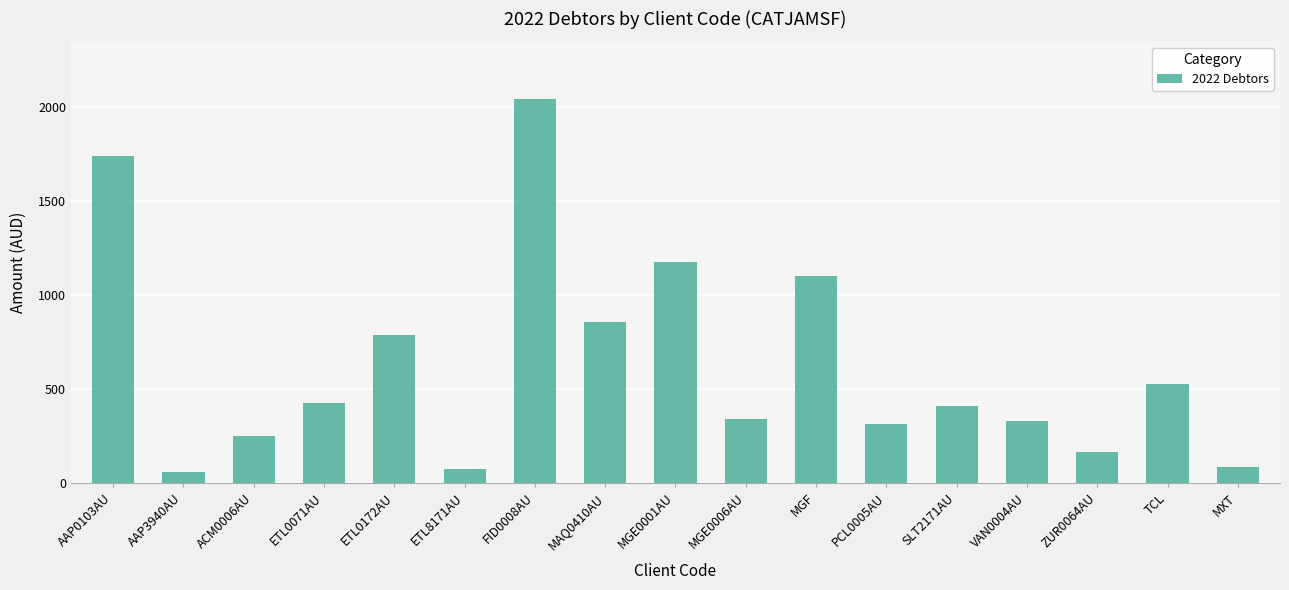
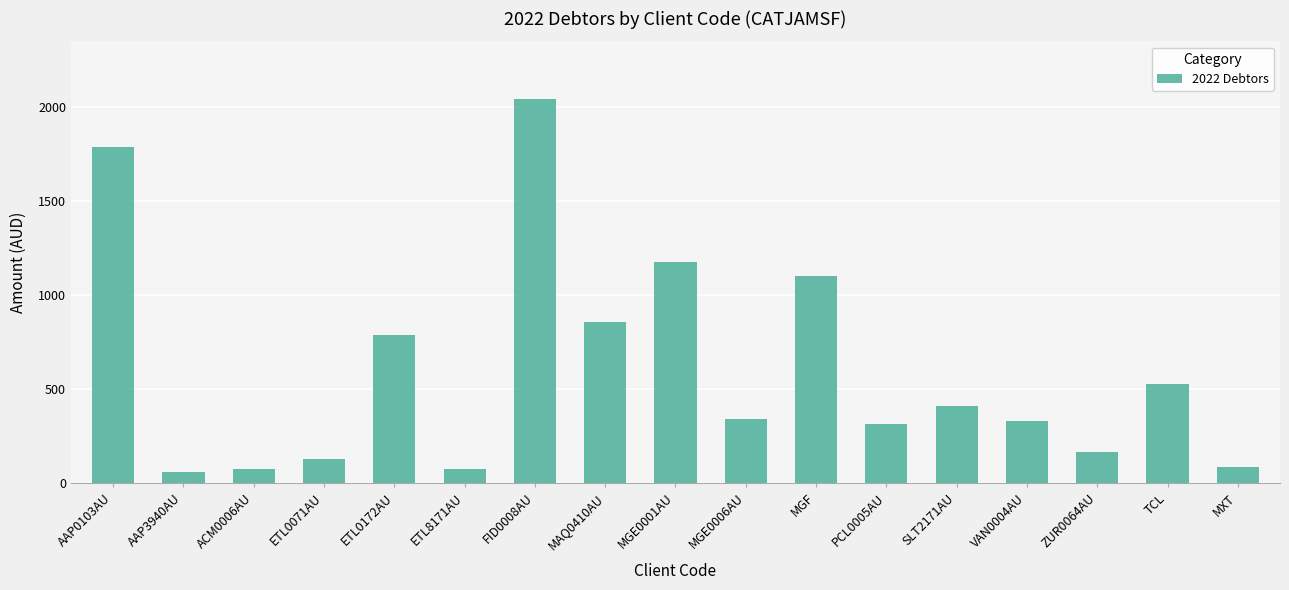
  {
-   "AAP0103AU": 1740,
+   "AAP0103AU": 1780,
    "AAP3940AU": 60,
-   "ACM0006AU": 250,
-   "ETL0071AU": 420,
+   "ACM0006AU": 70,
+   "ETL0071AU": 130,
    "ETL0172AU": 790,
    "ETL8171AU": 70,
    "FID0008AU": 2040,
    "MAQ0410AU": 850,
    "MGE0001AU": 1170,
    "MGE0006AU": 340,
    "MGF": 1100,
    "PCL0005AU": 310,
    "SLT2171AU": 410,
    "VAN0004AU": 330,
    "ZUR0064AU": 160,
    "TCL": 520,
    "MXT": 90
  }
